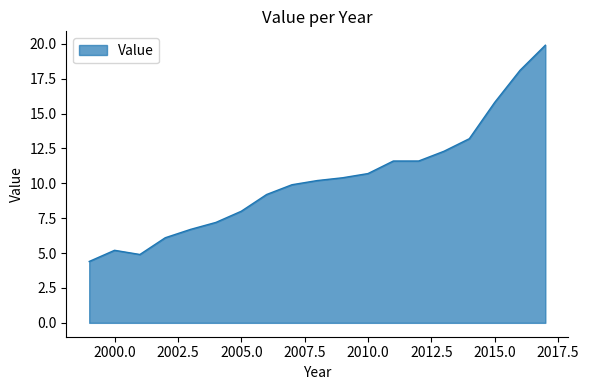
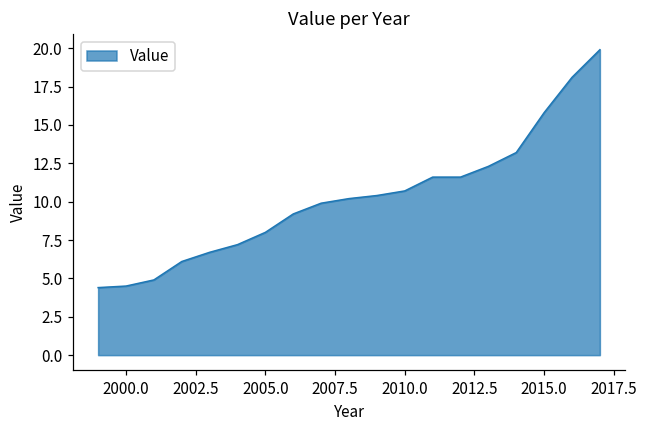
  {
-   "2000.0": 5.2,
+   "2000.0": 4.5,
    "2005.0": 8.0,
    "2010.0": 10.7,
    "2015.0": 15.8
  }
